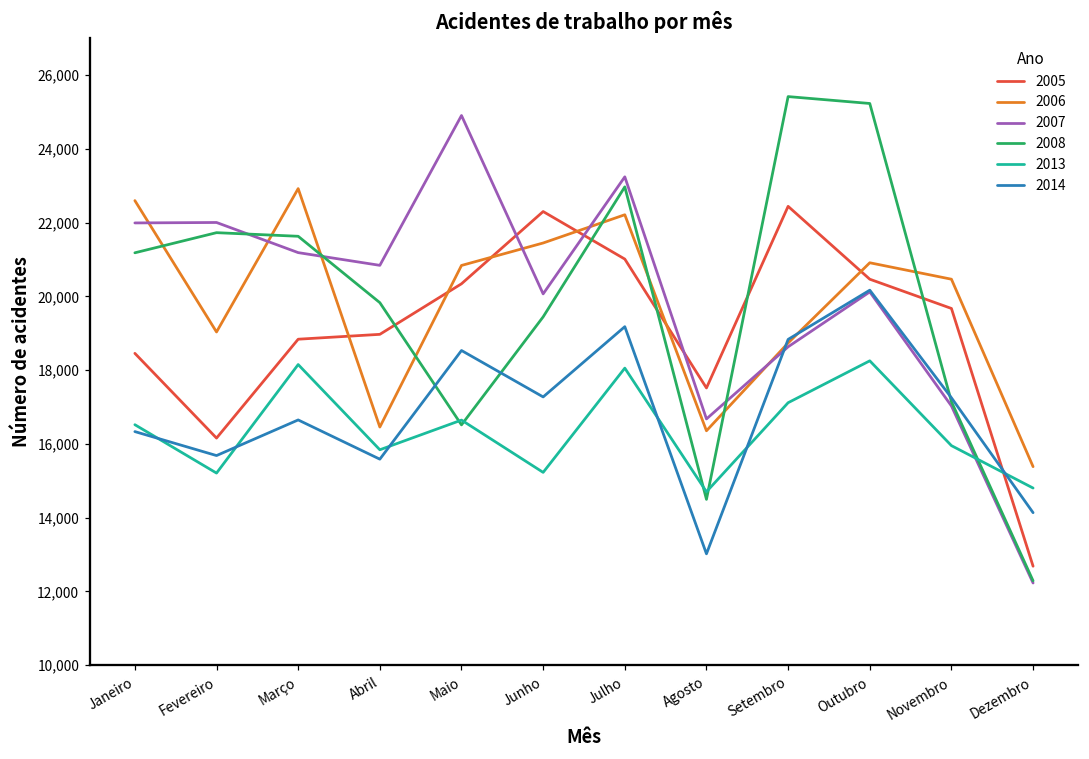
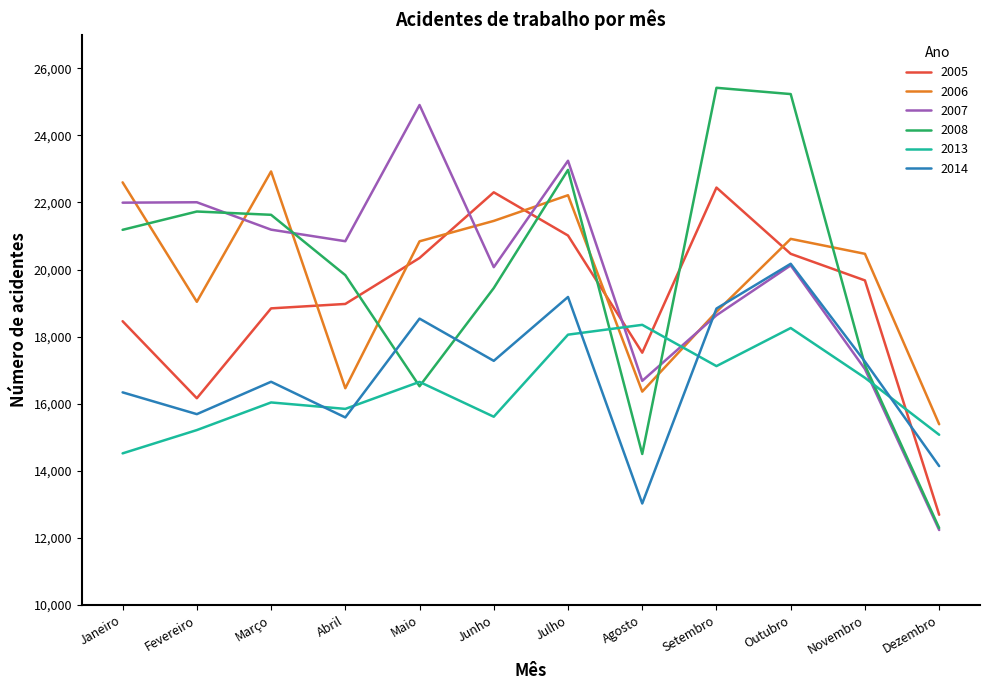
  {
    "2007": {
      "Janeiro": "22,000",
      "Fevereiro": "22,000",
      "Março": "21,200",
      "Abril": "20,800",
      "Maio": "24,900",
      "Junho": "20,100",
      "Julho": "23,200",
      "Agosto": "16,700",
      "Setembro": "18,600",
      "Novembro": "17,000"
    },
    "2008": {
      "Janeiro": "21,200",
      "Fevereiro": "21,700",
      "Março": "21,600",
      "Abril": "19,800",
      "Maio": "16,500",
      "Junho": "19,400",
      "Julho": "23,000",
      "Agosto": "14,500",
      "Setembro": "25,400",
      "Outubro": "25,200",
      "Novembro": "17,100"
    },
    "2013": {
-     "Janeiro": "16,500",
+     "Janeiro": "14,500",
      "Fevereiro": "15,200",
-     "Março": "18,200",
+     "Março": "16,000",
      "Abril": "15,800",
      "Maio": "16,600",
-     "Junho": "15,200",
+     "Junho": "15,600",
      "Julho": "18,100",
-     "Agosto": "14,700",
+     "Agosto": "18,400",
      "Setembro": "17,100",
      "Outubro": "18,300",
-     "Novembro": "16,000",
-     "Dezembro": "14,800"
+     "Novembro": "16,800",
+     "Dezembro": "15,100"
    },
    "2014": {
      "Janeiro": "16,300",
      "Fevereiro": "15,700",
      "Março": "16,700",
      "Abril": "15,600",
      "Maio": "18,500",
      "Junho": "17,300",
      "Julho": "19,200",
      "Agosto": "13,000",
      "Setembro": "18,800",
      "Novembro": "17,300",
      "Dezembro": "14,100"
    }
  }
